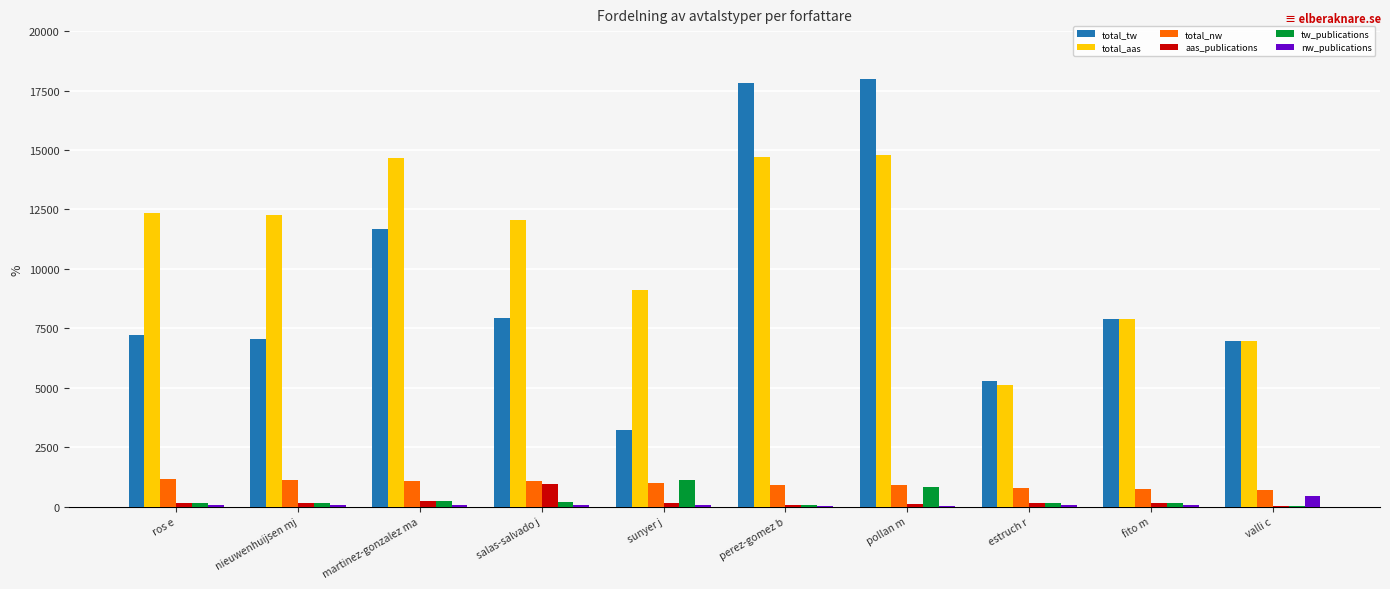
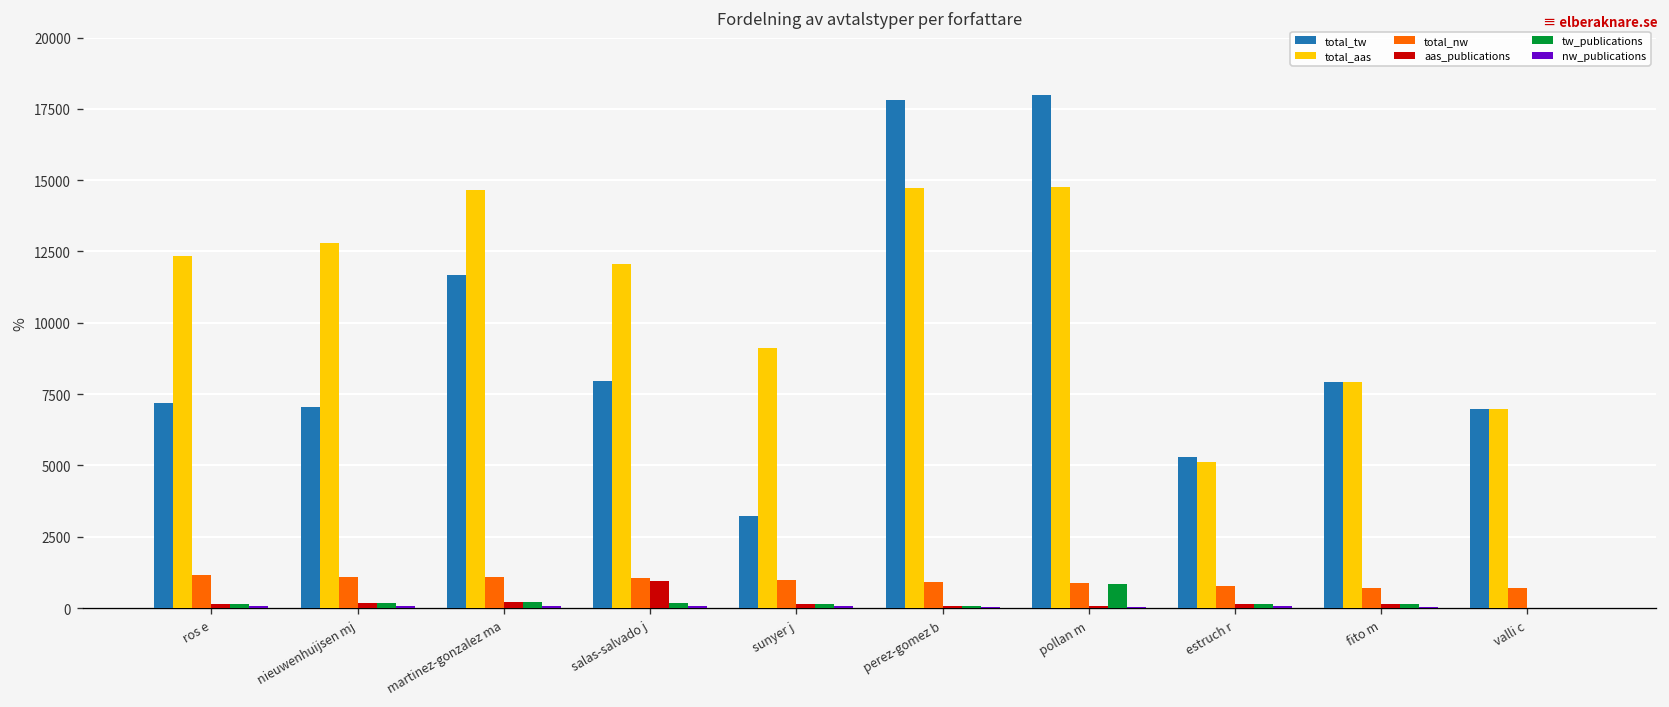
  {
    "total_tw": {
      "ros e": 7200,
      "nieuwenhuijsen mj": 7100,
      "martinez-gonzalez ma": 11700,
      "salas-salvado j": 7900,
      "sunyer j": 3200,
      "perez-gomez b": 17800,
      "pollan m": 18000,
      "estruch r": 5300,
      "fito m": 7900,
      "valli c": 7000
    },
    "total_aas": {
      "ros e": 12300,
-     "nieuwenhuijsen mj": 12300,
+     "nieuwenhuijsen mj": 12800,
      "martinez-gonzalez ma": 14600,
      "salas-salvado j": 12000,
      "sunyer j": 9100,
      "perez-gomez b": 14700,
      "pollan m": 14800,
      "estruch r": 5100,
      "fito m": 7900,
      "valli c": 7000
    },
    "total_nw": {
      "ros e": 1200,
      "nieuwenhuijsen mj": 1100,
      "martinez-gonzalez ma": 1100,
      "salas-salvado j": 1100,
      "sunyer j": 1000,
      "perez-gomez b": 900,
      "pollan m": 900,
      "estruch r": 800,
      "fito m": 700,
      "valli c": 700
    },
    "aas_publications": {
      "ros e": 200,
      "nieuwenhuijsen mj": 200,
      "martinez-gonzalez ma": 200,
      "salas-salvado j": 900,
      "sunyer j": 100,
      "estruch r": 200,
      "fito m": 100
    },
    "tw_publications": {
      "ros e": 200,
      "nieuwenhuijsen mj": 200,
      "martinez-gonzalez ma": 200,
      "salas-salvado j": 200,
-     "sunyer j": 1100,
+     "sunyer j": 100,
      "pollan m": 800,
      "estruch r": 100,
      "fito m": 100
    },
    "nw_publications": {
-     "valli c": 400
+     "valli c": 0
    }
  }
